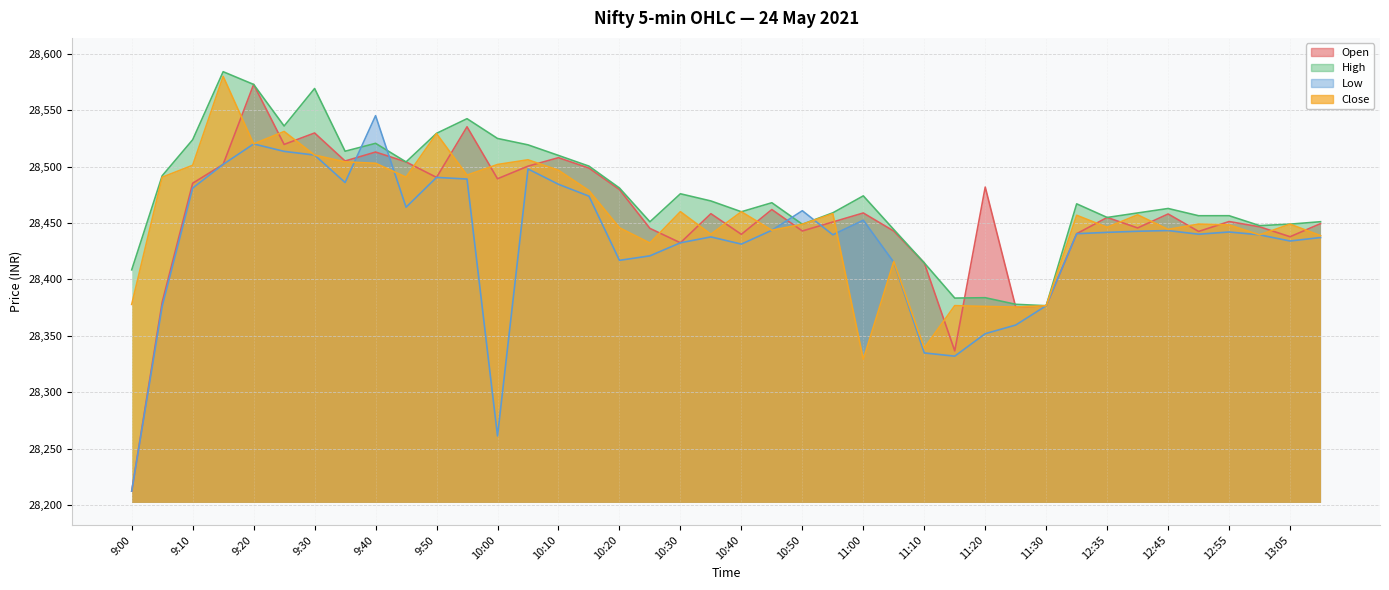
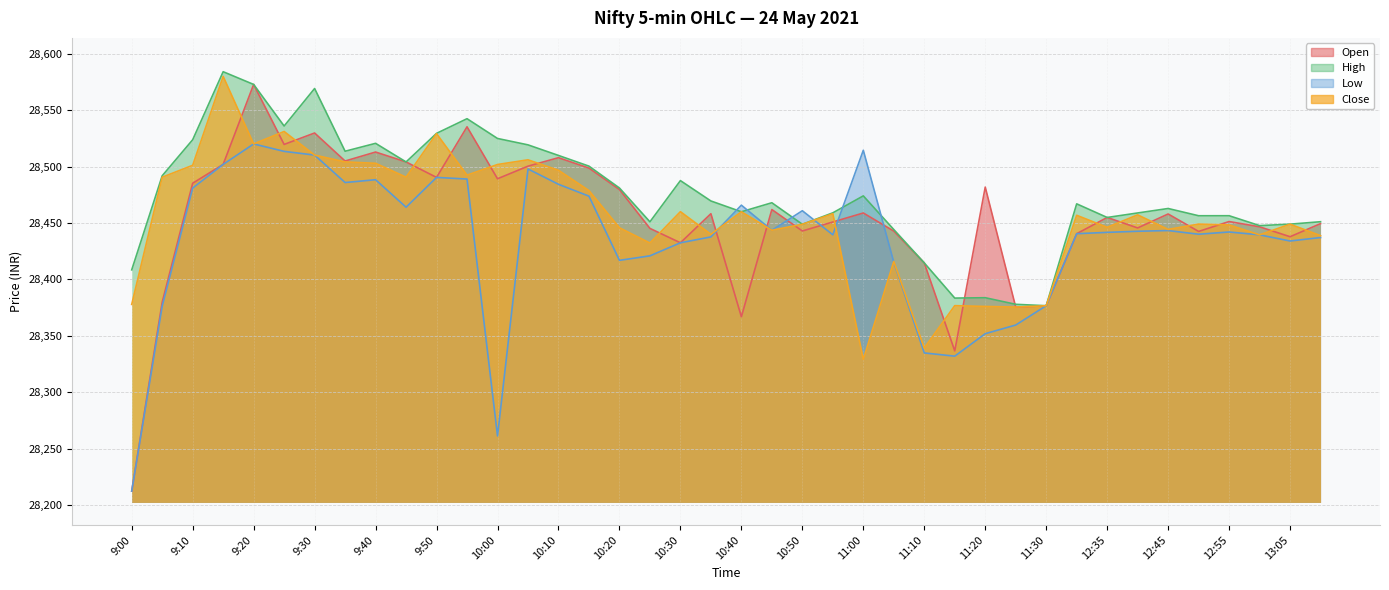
  {
    "Open": {
      "9:10": "28,485",
      "9:30": "28,530",
      "9:40": "28,513",
      "10:00": "28,489",
-     "10:40": "28,440",
+     "10:40": "28,367",
      "10:50": "28,443",
      "11:00": "28,459",
      "11:20": "28,482",
      "12:45": "28,458",
      "12:55": "28,451",
      "13:05": "28,438"
    },
    "High": {
      "9:00": "28,409",
      "9:10": "28,524",
      "9:30": "28,569",
      "9:40": "28,521",
      "10:00": "28,525",
-     "10:30": "28,476",
+     "10:30": "28,488",
      "11:00": "28,474",
      "11:20": "28,384",
      "12:45": "28,463",
      "12:55": "28,456"
    },
    "Low": {
      "9:10": "28,481",
-     "9:40": "28,545",
+     "9:40": "28,488",
      "10:00": "28,261",
      "10:10": "28,484",
      "10:20": "28,417",
-     "10:40": "28,431",
+     "10:40": "28,466",
      "10:50": "28,461",
-     "11:00": "28,453",
+     "11:00": "28,515",
      "11:10": "28,335",
      "11:20": "28,352",
      "12:35": "28,442",
      "12:55": "28,442",
      "13:05": "28,434"
    },
    "Close": {
      "9:00": "28,378",
      "9:10": "28,501",
      "9:40": "28,503",
      "10:00": "28,502",
      "10:10": "28,497",
      "10:20": "28,446",
      "10:30": "28,460",
      "11:00": "28,329",
      "11:10": "28,339",
      "11:20": "28,376",
      "12:35": "28,446",
      "12:55": "28,448"
    }
  }
